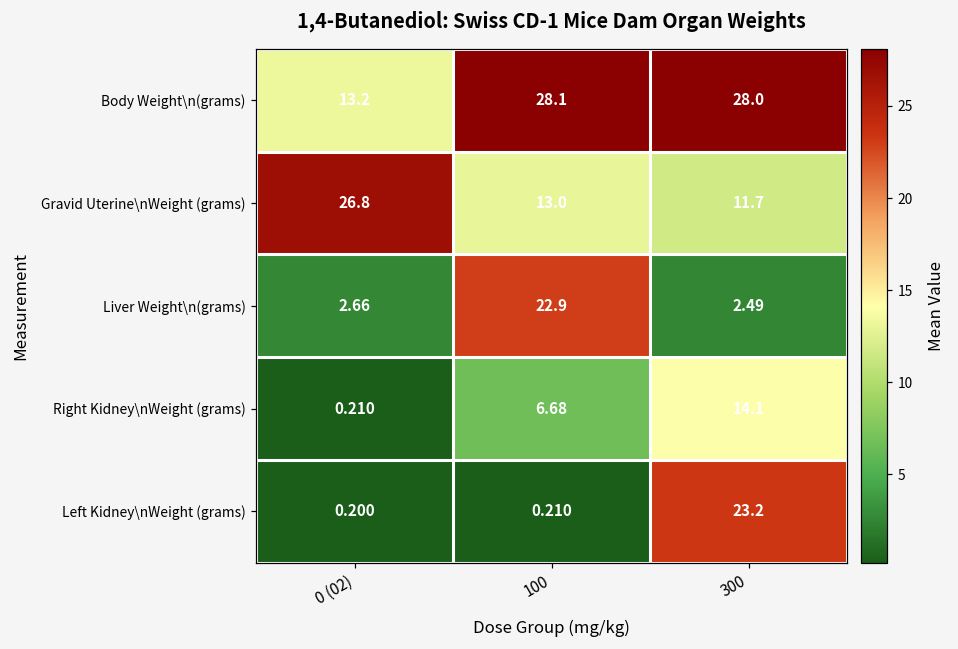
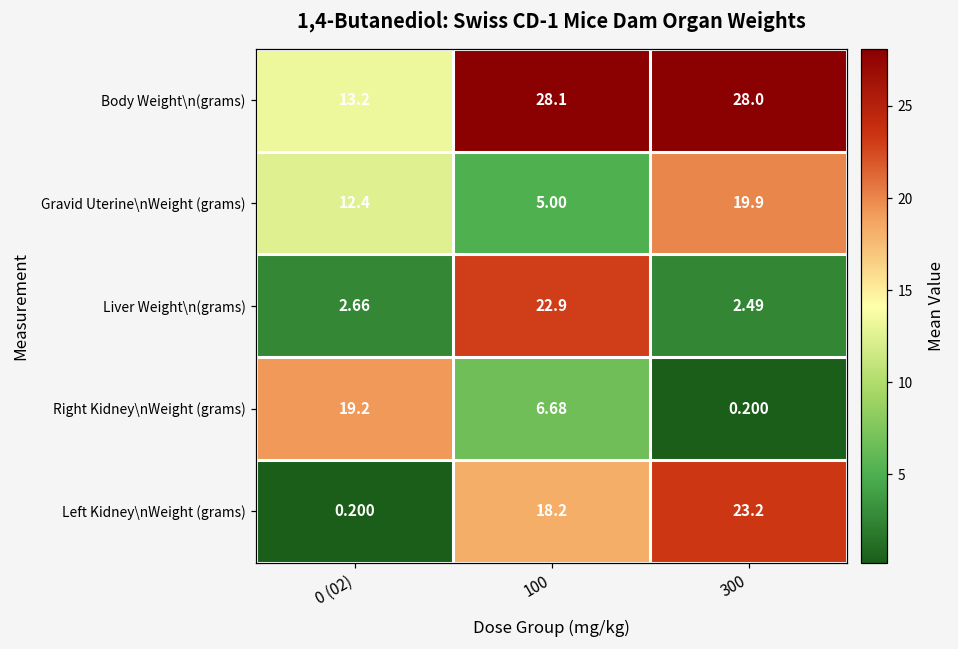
  {
    "Body Weight\\n(grams)": {
      "0 (02)": 13.2,
      "100": 28.1,
      "300": 28.0
    },
    "Gravid Uterine\\nWeight (grams)": {
-     "0 (02)": 26.8,
-     "100": 13.0,
-     "300": 11.7
+     "0 (02)": 12.4,
+     "100": 5.00,
+     "300": 19.9
    },
    "Liver Weight\\n(grams)": {
      "0 (02)": 2.66,
      "100": 22.9,
      "300": 2.49
    },
    "Right Kidney\\nWeight (grams)": {
-     "0 (02)": 0.210,
+     "0 (02)": 19.2,
      "100": 6.68,
-     "300": 14.1
+     "300": 0.200
    },
    "Left Kidney\\nWeight (grams)": {
      "0 (02)": 0.200,
-     "100": 0.210,
+     "100": 18.2,
      "300": 23.2
    }
  }
